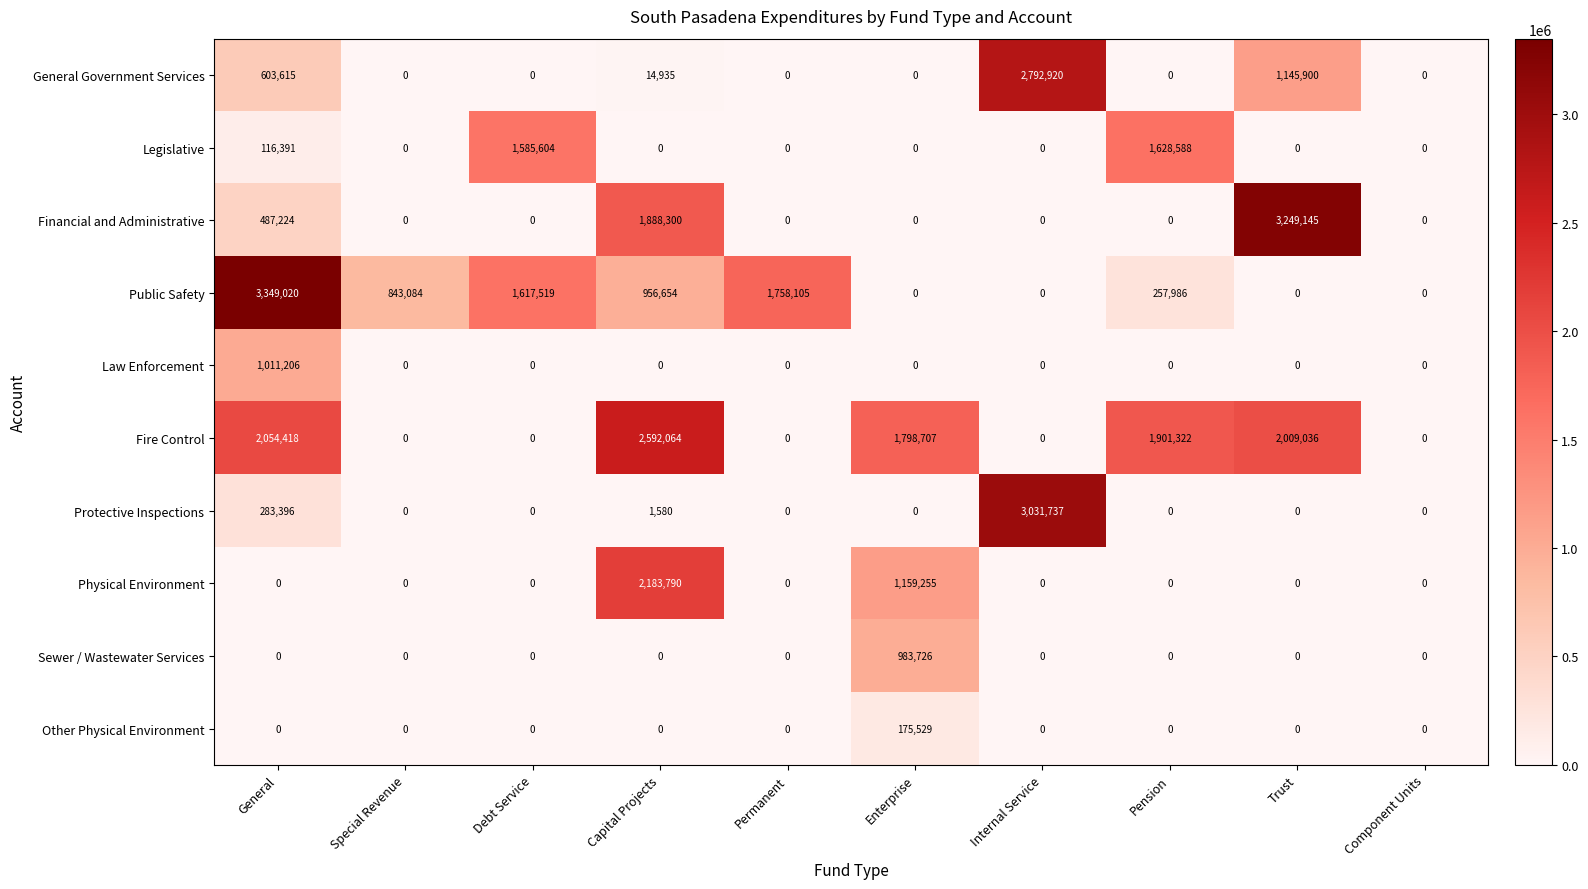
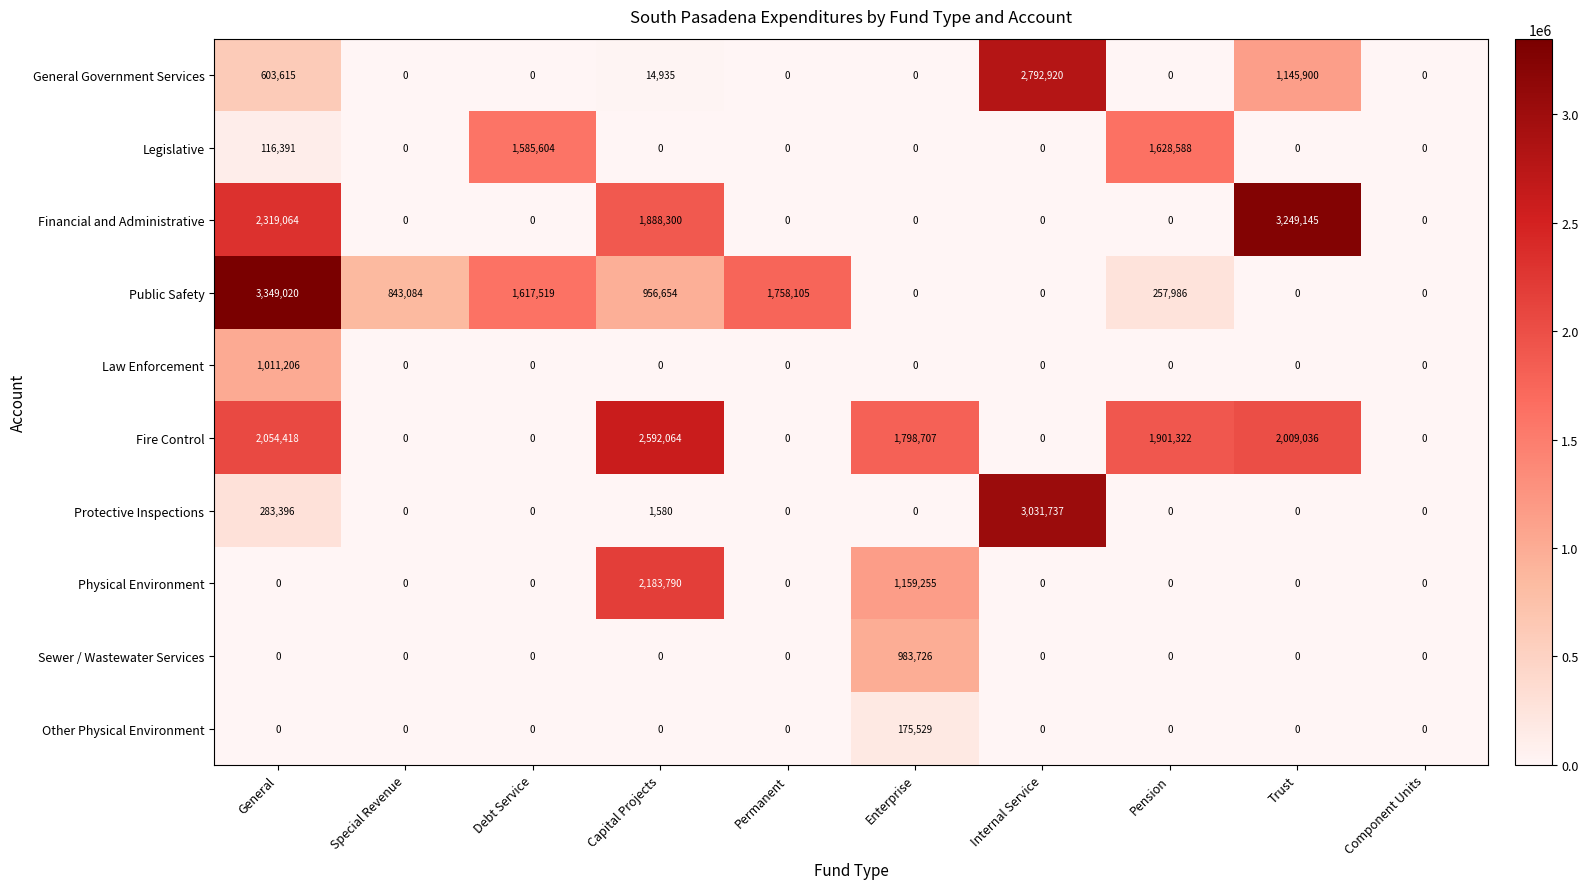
  {
    "General Government Services": {
      "General": "603,615",
      "Special Revenue": "0",
      "Debt Service": "0",
      "Capital Projects": "14,935",
      "Permanent": "0",
      "Enterprise": "0",
      "Internal Service": "2,792,920",
      "Pension": "0",
      "Trust": "1,145,900",
      "Component Units": "0"
    },
    "Legislative": {
      "General": "116,391",
      "Special Revenue": "0",
      "Debt Service": "1,585,604",
      "Capital Projects": "0",
      "Permanent": "0",
      "Enterprise": "0",
      "Internal Service": "0",
      "Pension": "1,628,588",
      "Trust": "0",
      "Component Units": "0"
    },
    "Financial and Administrative": {
-     "General": "487,224",
+     "General": "2,319,064",
      "Special Revenue": "0",
      "Debt Service": "0",
      "Capital Projects": "1,888,300",
      "Permanent": "0",
      "Enterprise": "0",
      "Internal Service": "0",
      "Pension": "0",
      "Trust": "3,249,145",
      "Component Units": "0"
    },
    "Public Safety": {
      "General": "3,349,020",
      "Special Revenue": "843,084",
      "Debt Service": "1,617,519",
      "Capital Projects": "956,654",
      "Permanent": "1,758,105",
      "Enterprise": "0",
      "Internal Service": "0",
      "Pension": "257,986",
      "Trust": "0",
      "Component Units": "0"
    },
    "Law Enforcement": {
      "General": "1,011,206",
      "Special Revenue": "0",
      "Debt Service": "0",
      "Capital Projects": "0",
      "Permanent": "0",
      "Enterprise": "0",
      "Internal Service": "0",
      "Pension": "0",
      "Trust": "0",
      "Component Units": "0"
    },
    "Fire Control": {
      "General": "2,054,418",
      "Special Revenue": "0",
      "Debt Service": "0",
      "Capital Projects": "2,592,064",
      "Permanent": "0",
      "Enterprise": "1,798,707",
      "Internal Service": "0",
      "Pension": "1,901,322",
      "Trust": "2,009,036",
      "Component Units": "0"
    },
    "Protective Inspections": {
      "General": "283,396",
      "Special Revenue": "0",
      "Debt Service": "0",
      "Capital Projects": "1,580",
      "Permanent": "0",
      "Enterprise": "0",
      "Internal Service": "3,031,737",
      "Pension": "0",
      "Trust": "0",
      "Component Units": "0"
    },
    "Physical Environment": {
      "General": "0",
      "Special Revenue": "0",
      "Debt Service": "0",
      "Capital Projects": "2,183,790",
      "Permanent": "0",
      "Enterprise": "1,159,255",
      "Internal Service": "0",
      "Pension": "0",
      "Trust": "0",
      "Component Units": "0"
    },
    "Sewer / Wastewater Services": {
      "General": "0",
      "Special Revenue": "0",
      "Debt Service": "0",
      "Capital Projects": "0",
      "Permanent": "0",
      "Enterprise": "983,726",
      "Internal Service": "0",
      "Pension": "0",
      "Trust": "0",
      "Component Units": "0"
    },
    "Other Physical Environment": {
      "General": "0",
      "Special Revenue": "0",
      "Debt Service": "0",
      "Capital Projects": "0",
      "Permanent": "0",
      "Enterprise": "175,529",
      "Internal Service": "0",
      "Pension": "0",
      "Trust": "0",
      "Component Units": "0"
    }
  }
